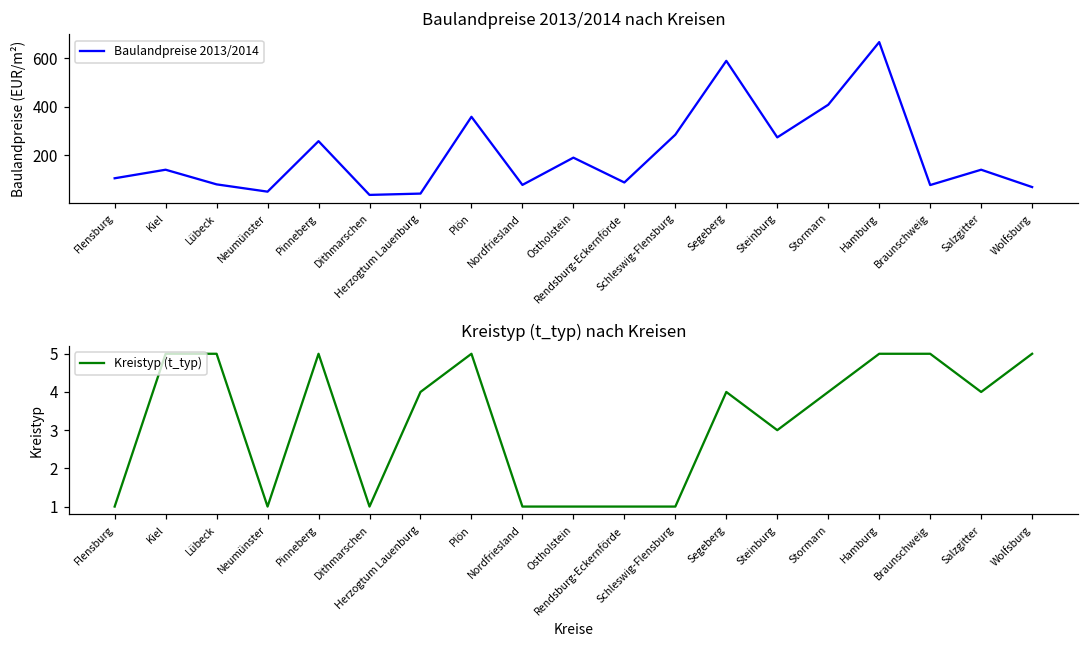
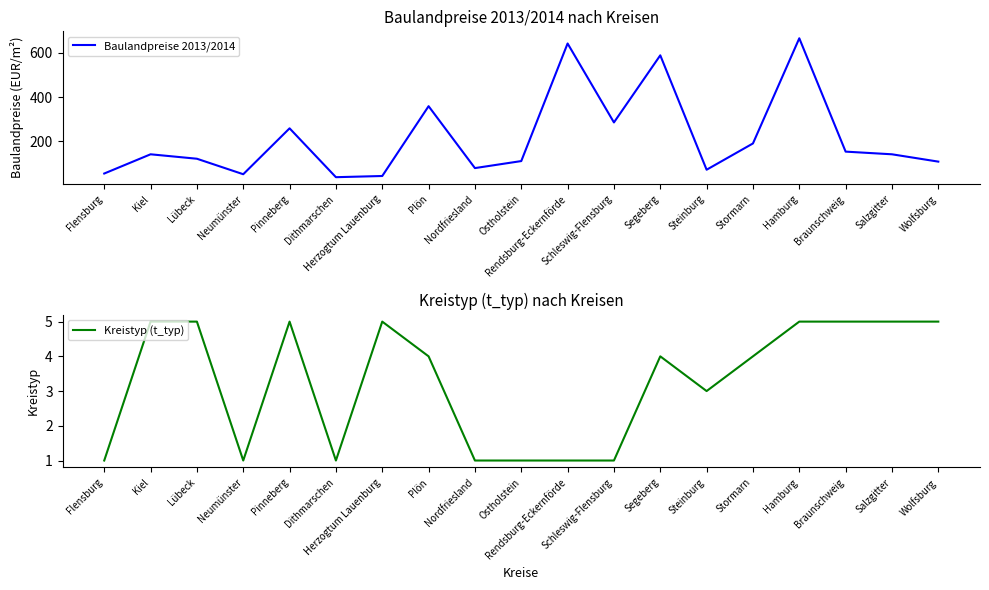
  {
    "Baulandpreise 2013/2014 nach Kreisen": {
-     "Flensburg": 110,
+     "Flensburg": 50,
      "Kiel": 140,
-     "Lübeck": 80,
+     "Lübeck": 120,
      "Neumünster": 50,
      "Pinneberg": 260,
      "Dithmarschen": 40,
      "Herzogtum Lauenburg": 40,
      "Plön": 360,
      "Nordfriesland": 80,
-     "Ostholstein": 190,
-     "Rendsburg-Eckernförde": 90,
+     "Ostholstein": 110,
+     "Rendsburg-Eckernförde": 640,
      "Schleswig-Flensburg": 290,
      "Segeberg": 590,
-     "Steinburg": 270,
-     "Stormarn": 410,
+     "Steinburg": 70,
+     "Stormarn": 190,
      "Hamburg": 670,
-     "Braunschweig": 80,
+     "Braunschweig": 150,
      "Salzgitter": 140,
-     "Wolfsburg": 70
+     "Wolfsburg": 110
    },
    "Kreistyp (t_typ) nach Kreisen": {
      "Flensburg": 1,
      "Lübeck": 5,
      "Neumünster": 1,
      "Pinneberg": 5,
      "Dithmarschen": 1,
-     "Herzogtum Lauenburg": 4,
-     "Plön": 5,
+     "Herzogtum Lauenburg": 5,
+     "Plön": 4,
      "Nordfriesland": 1,
      "Ostholstein": 1,
      "Rendsburg-Eckernförde": 1,
      "Schleswig-Flensburg": 1,
      "Segeberg": 4,
      "Steinburg": 3,
      "Stormarn": 4,
      "Hamburg": 5,
      "Braunschweig": 5,
-     "Salzgitter": 4,
+     "Salzgitter": 5,
      "Wolfsburg": 5
    }
  }
